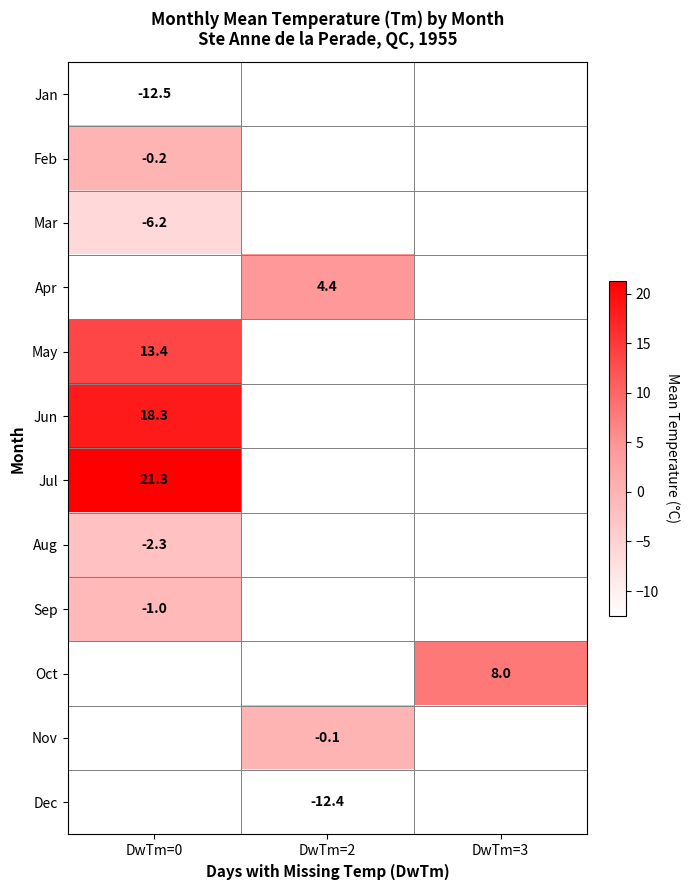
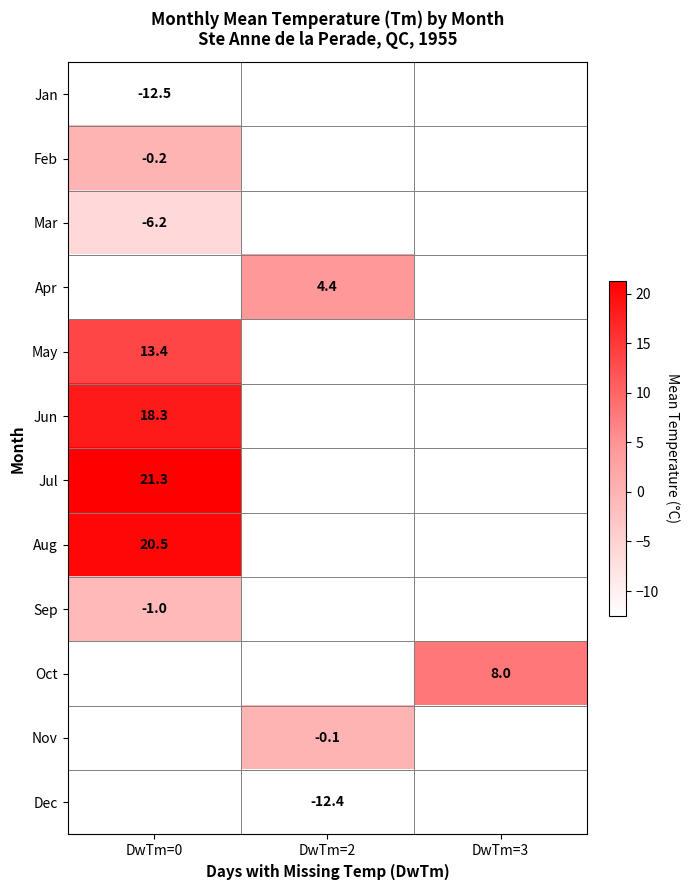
  {
    "Jan": {
      "DwTm=0": -12.5
    },
    "Feb": {
      "DwTm=0": -0.2
    },
    "Mar": {
      "DwTm=0": -6.2
    },
    "Apr": {
      "DwTm=2": 4.4
    },
    "May": {
      "DwTm=0": 13.4
    },
    "Jun": {
      "DwTm=0": 18.3
    },
    "Jul": {
      "DwTm=0": 21.3
    },
    "Aug": {
-     "DwTm=0": -2.3
+     "DwTm=0": 20.5
    },
    "Sep": {
      "DwTm=0": -1.0
    },
    "Oct": {
      "DwTm=3": 8.0
    },
    "Nov": {
      "DwTm=2": -0.1
    },
    "Dec": {
      "DwTm=2": -12.4
    }
  }
